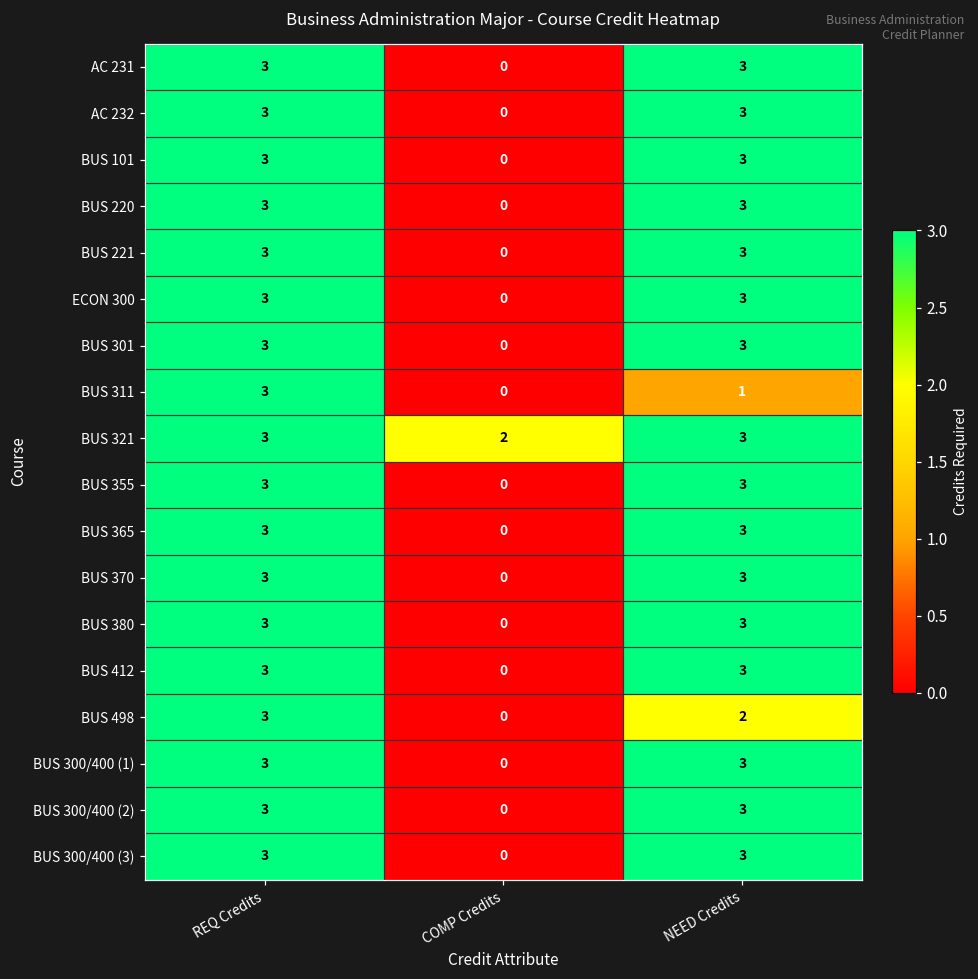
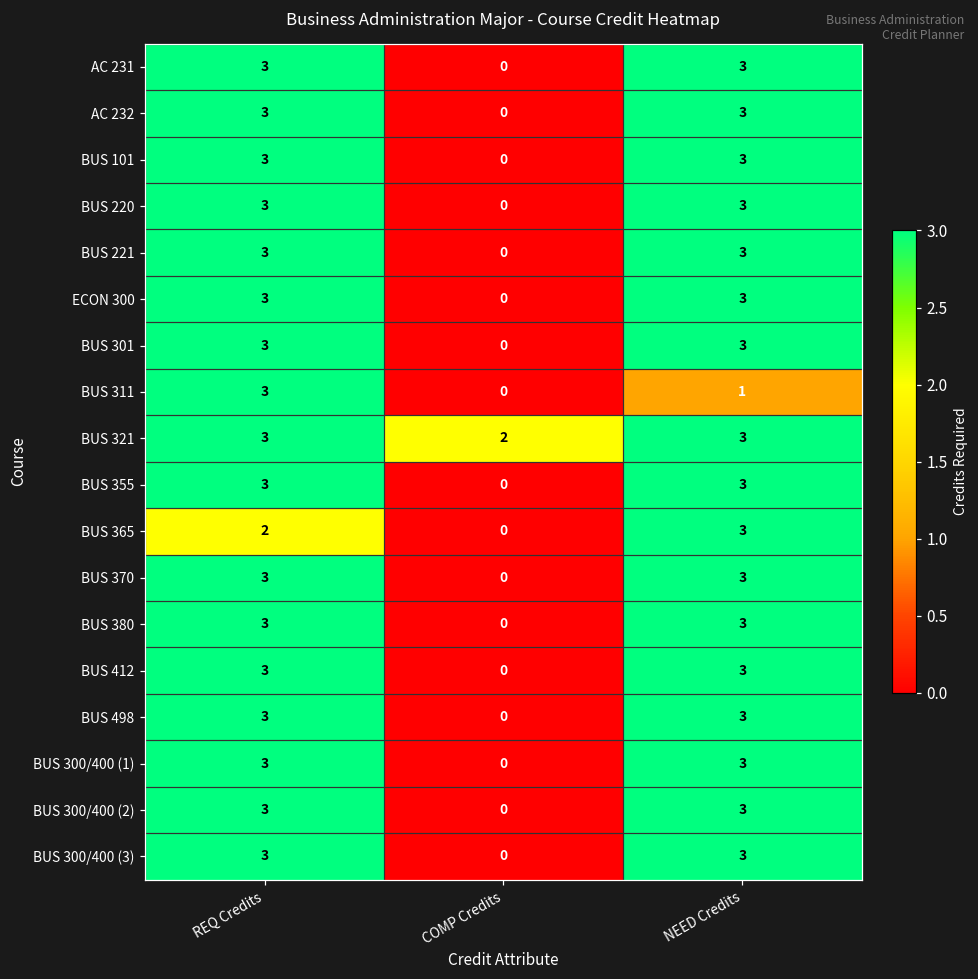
  {
    "AC 231": {
      "REQ Credits": 3,
      "COMP Credits": 0,
      "NEED Credits": 3
    },
    "AC 232": {
      "REQ Credits": 3,
      "COMP Credits": 0,
      "NEED Credits": 3
    },
    "BUS 101": {
      "REQ Credits": 3,
      "COMP Credits": 0,
      "NEED Credits": 3
    },
    "BUS 220": {
      "REQ Credits": 3,
      "COMP Credits": 0,
      "NEED Credits": 3
    },
    "BUS 221": {
      "REQ Credits": 3,
      "COMP Credits": 0,
      "NEED Credits": 3
    },
    "ECON 300": {
      "REQ Credits": 3,
      "COMP Credits": 0,
      "NEED Credits": 3
    },
    "BUS 301": {
      "REQ Credits": 3,
      "COMP Credits": 0,
      "NEED Credits": 3
    },
    "BUS 311": {
      "REQ Credits": 3,
      "COMP Credits": 0,
      "NEED Credits": 1
    },
    "BUS 321": {
      "REQ Credits": 3,
      "COMP Credits": 2,
      "NEED Credits": 3
    },
    "BUS 355": {
      "REQ Credits": 3,
      "COMP Credits": 0,
      "NEED Credits": 3
    },
    "BUS 365": {
-     "REQ Credits": 3,
+     "REQ Credits": 2,
      "COMP Credits": 0,
      "NEED Credits": 3
    },
    "BUS 370": {
      "REQ Credits": 3,
      "COMP Credits": 0,
      "NEED Credits": 3
    },
    "BUS 380": {
      "REQ Credits": 3,
      "COMP Credits": 0,
      "NEED Credits": 3
    },
    "BUS 412": {
      "REQ Credits": 3,
      "COMP Credits": 0,
      "NEED Credits": 3
    },
    "BUS 498": {
      "REQ Credits": 3,
      "COMP Credits": 0,
-     "NEED Credits": 2
+     "NEED Credits": 3
    },
    "BUS 300/400 (1)": {
      "REQ Credits": 3,
      "COMP Credits": 0,
      "NEED Credits": 3
    },
    "BUS 300/400 (2)": {
      "REQ Credits": 3,
      "COMP Credits": 0,
      "NEED Credits": 3
    },
    "BUS 300/400 (3)": {
      "REQ Credits": 3,
      "COMP Credits": 0,
      "NEED Credits": 3
    }
  }
